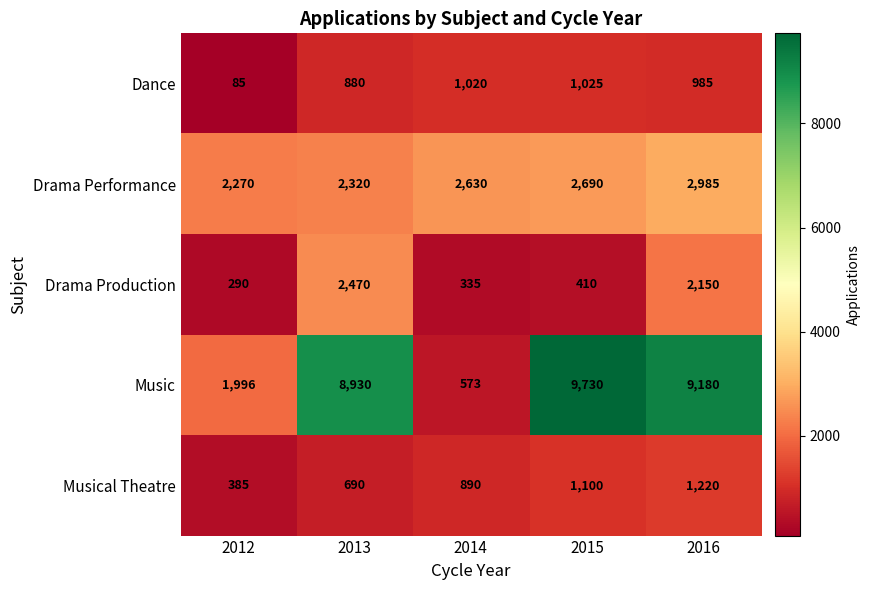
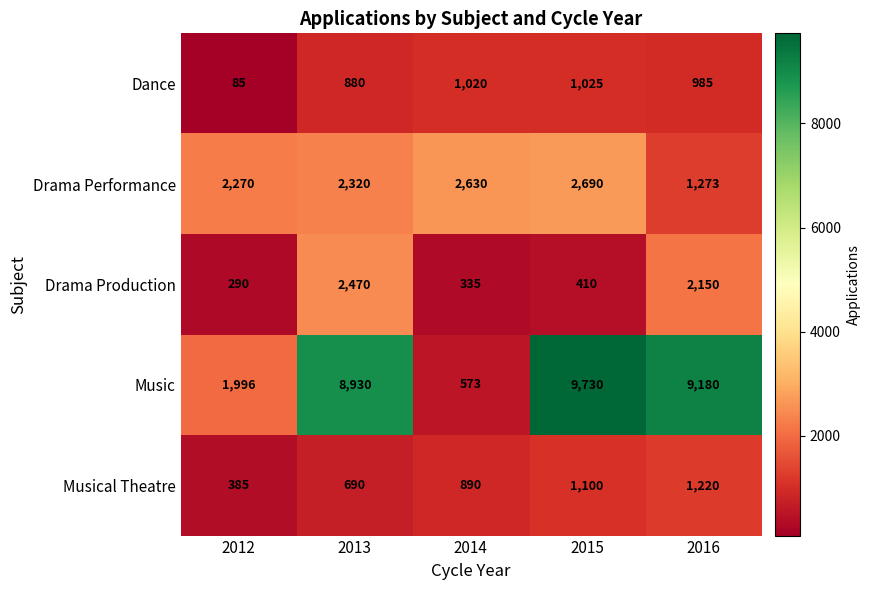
  {
    "Dance": {
      "2012": "85",
      "2013": "880",
      "2014": "1,020",
      "2015": "1,025",
      "2016": "985"
    },
    "Drama Performance": {
      "2012": "2,270",
      "2013": "2,320",
      "2014": "2,630",
      "2015": "2,690",
-     "2016": "2,985"
+     "2016": "1,273"
    },
    "Drama Production": {
      "2012": "290",
      "2013": "2,470",
      "2014": "335",
      "2015": "410",
      "2016": "2,150"
    },
    "Music": {
      "2012": "1,996",
      "2013": "8,930",
      "2014": "573",
      "2015": "9,730",
      "2016": "9,180"
    },
    "Musical Theatre": {
      "2012": "385",
      "2013": "690",
      "2014": "890",
      "2015": "1,100",
      "2016": "1,220"
    }
  }
